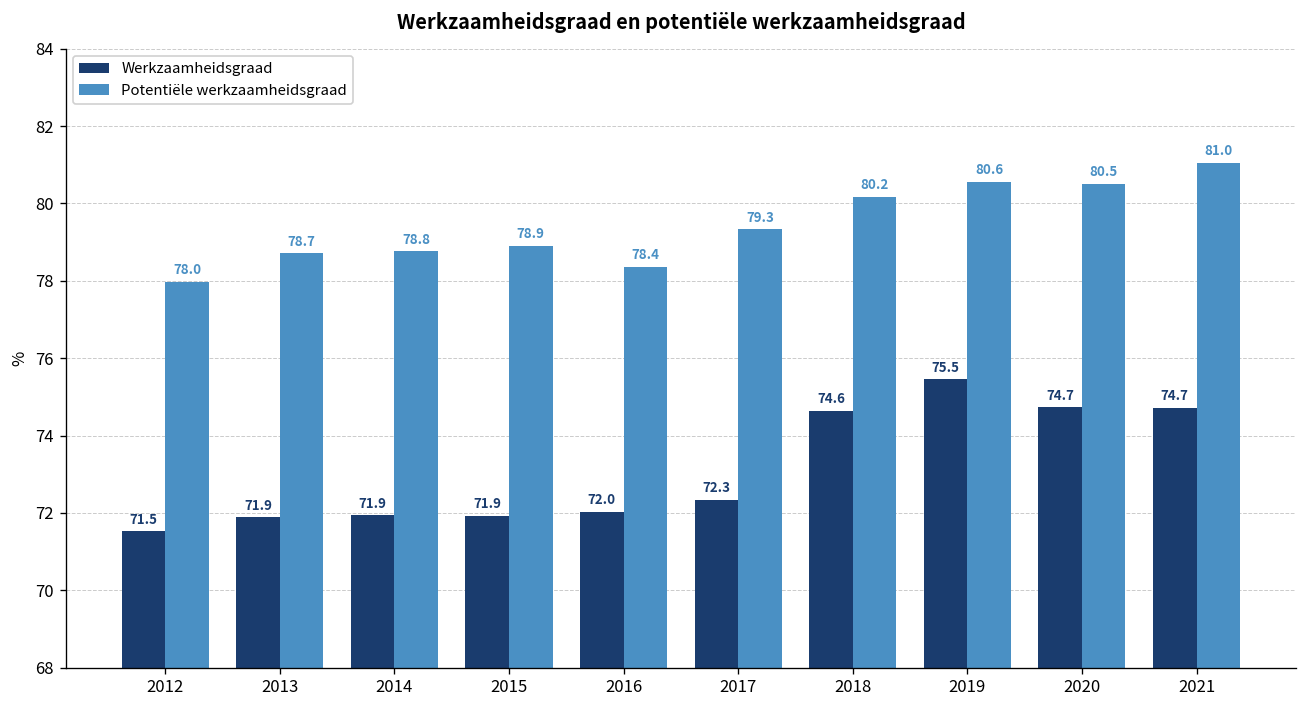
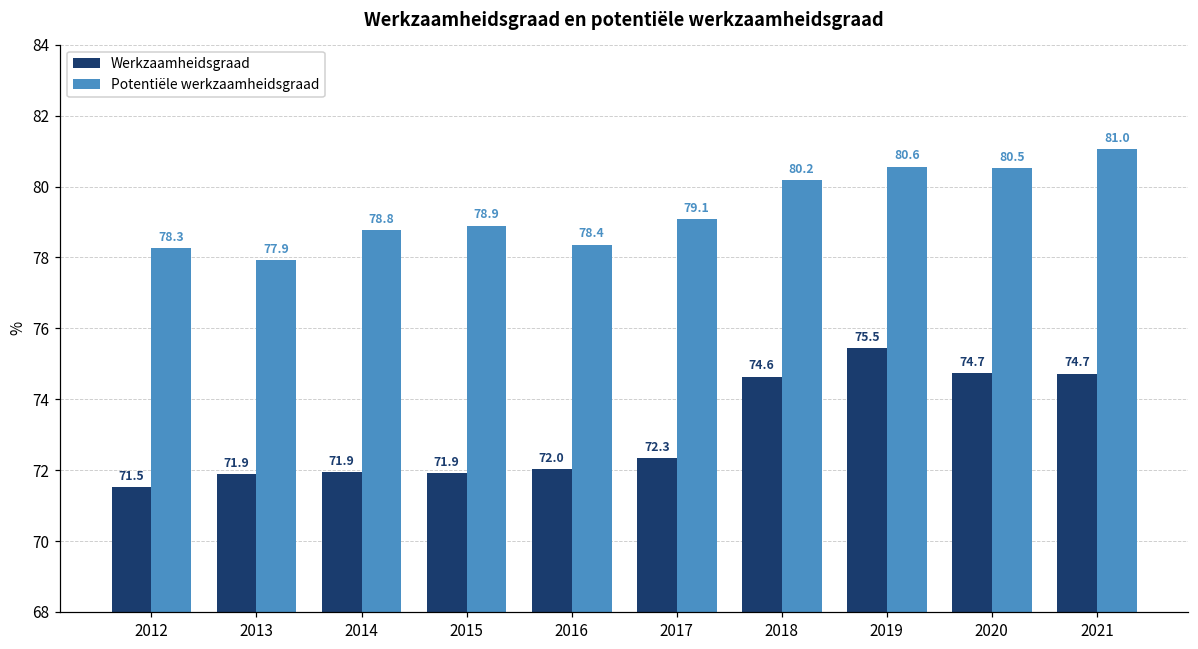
  {
    "Werkzaamheidsgraad": {
      "2012": 71.5,
      "2013": 71.9,
      "2014": 71.9,
      "2015": 71.9,
      "2016": 72.0,
      "2017": 72.3,
      "2018": 74.6,
      "2019": 75.5,
      "2020": 74.7,
      "2021": 74.7
    },
    "Potentiële werkzaamheidsgraad": {
-     "2012": 78.0,
-     "2013": 78.7,
+     "2012": 78.3,
+     "2013": 77.9,
      "2014": 78.8,
      "2015": 78.9,
      "2016": 78.4,
-     "2017": 79.3,
+     "2017": 79.1,
      "2018": 80.2,
      "2019": 80.6,
      "2020": 80.5,
      "2021": 81.0
    }
  }
